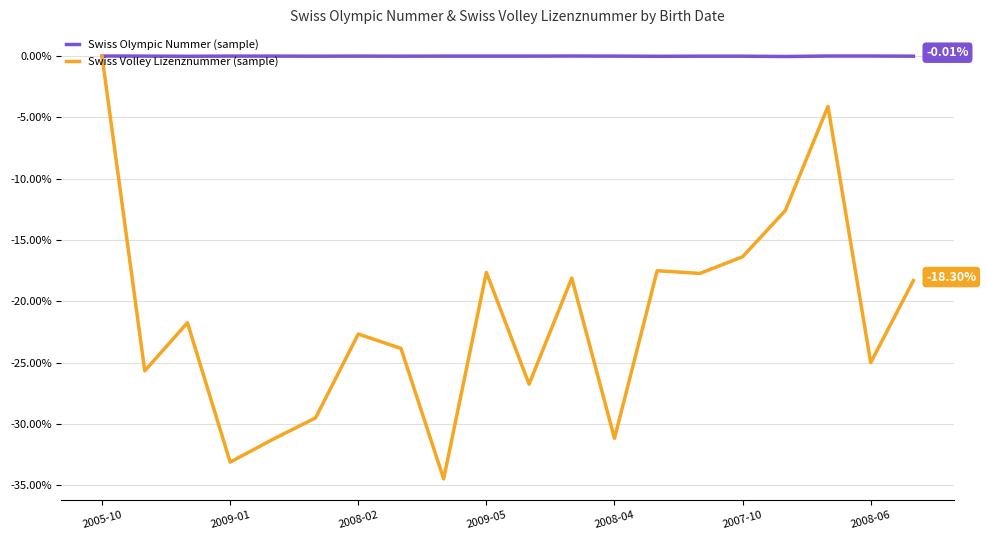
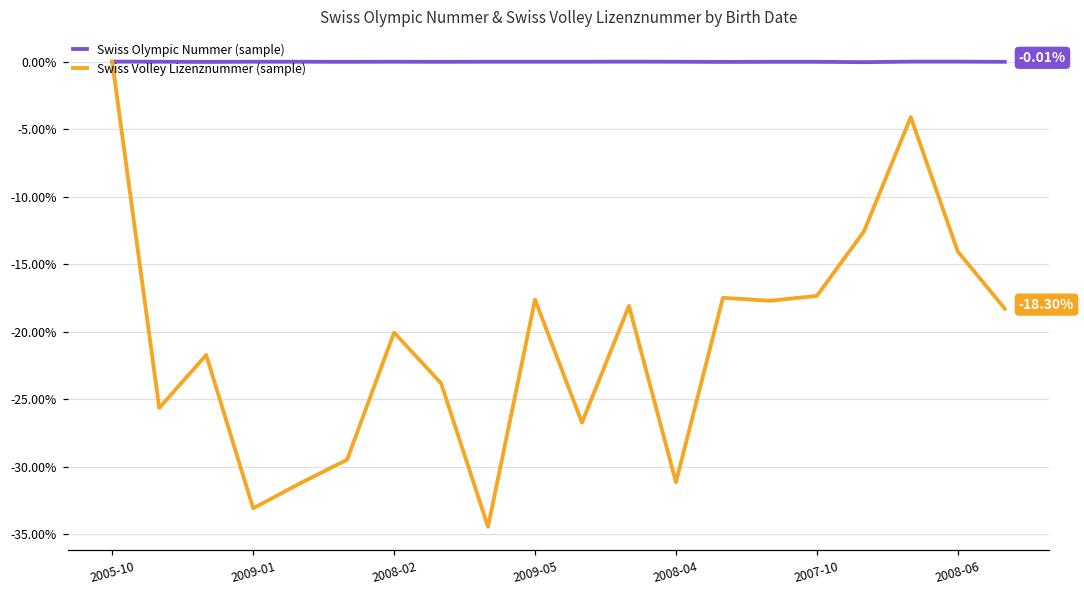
  {
    "Swiss Olympic Nummer (sample)": {
      "2009-01": "0.0%",
      "2008-02": "0.0%",
      "2009-05": "0.0%",
      "2008-04": "0.0%",
      "2007-10": "0.0%",
      "2008-06": "0.0%"
    },
    "Swiss Volley Lizenznummer (sample)": {
      "2009-01": "-33.1%",
-     "2008-02": "-22.7%",
+     "2008-02": "-20.1%",
      "2009-05": "-17.6%",
      "2008-04": "-31.2%",
-     "2007-10": "-16.4%",
-     "2008-06": "-25.0%"
+     "2007-10": "-17.4%",
+     "2008-06": "-14.1%"
    }
  }
